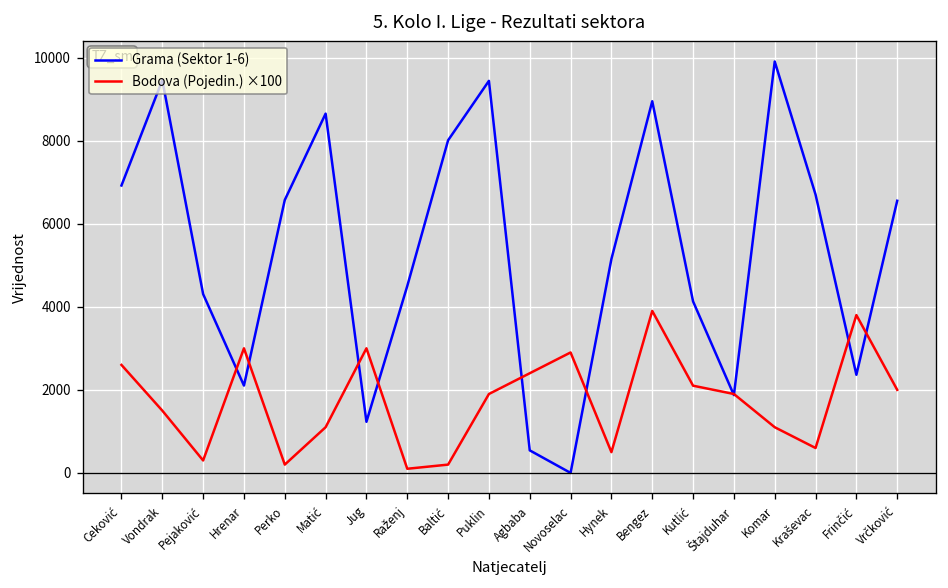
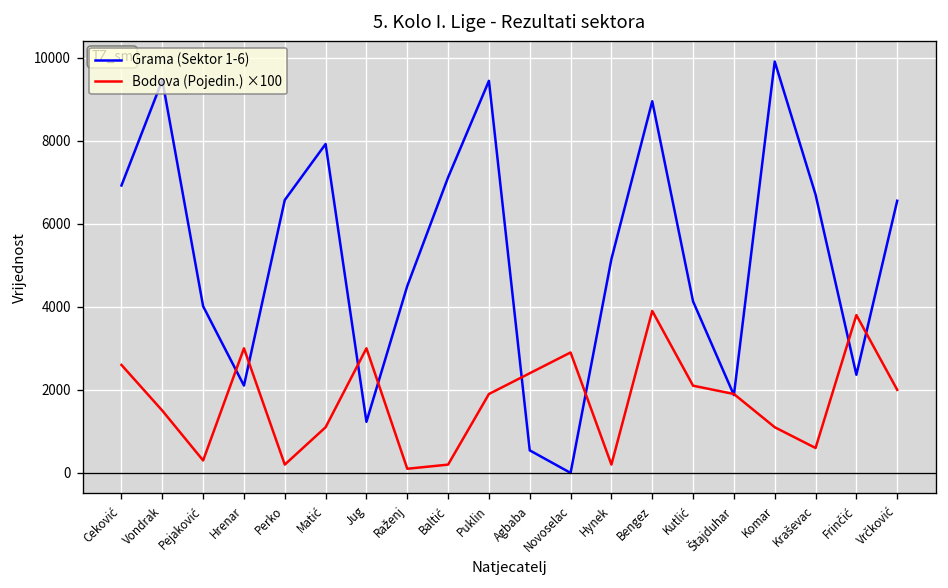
  {
    "Grama (Sektor 1-6)": {
      "Ceković": 6900,
-     "Pejaković": 4300,
+     "Pejaković": 4000,
      "Hrenar": 2100,
      "Perko": 6600,
-     "Matić": 8700,
+     "Matić": 7900,
      "Jug": 1200,
      "Raženj": 4500,
-     "Baltić": 8000,
+     "Baltić": 7100,
      "Puklin": 9400,
      "Agbaba": 500,
      "Novoselac": 0,
      "Hynek": 5100,
      "Bengez": 8900,
      "Kutlić": 4100,
      "Komar": 9900,
      "Kraševac": 6700,
      "Frinčić": 2400,
      "Vrčković": 6600
    },
    "Bodova (Pojedin.) ×100": {
      "Ceković": 2600,
      "Vondrak": 1500,
      "Pejaković": 300,
      "Hrenar": 3000,
      "Perko": 200,
      "Matić": 1100,
      "Jug": 3000,
      "Raženj": 100,
      "Baltić": 200,
      "Puklin": 1900,
      "Agbaba": 2400,
      "Novoselac": 2900,
-     "Hynek": 500,
+     "Hynek": 200,
      "Bengez": 3900,
      "Kutlić": 2100,
      "Komar": 1100,
      "Kraševac": 600,
      "Frinčić": 3800,
      "Vrčković": 2000
    }
  }
